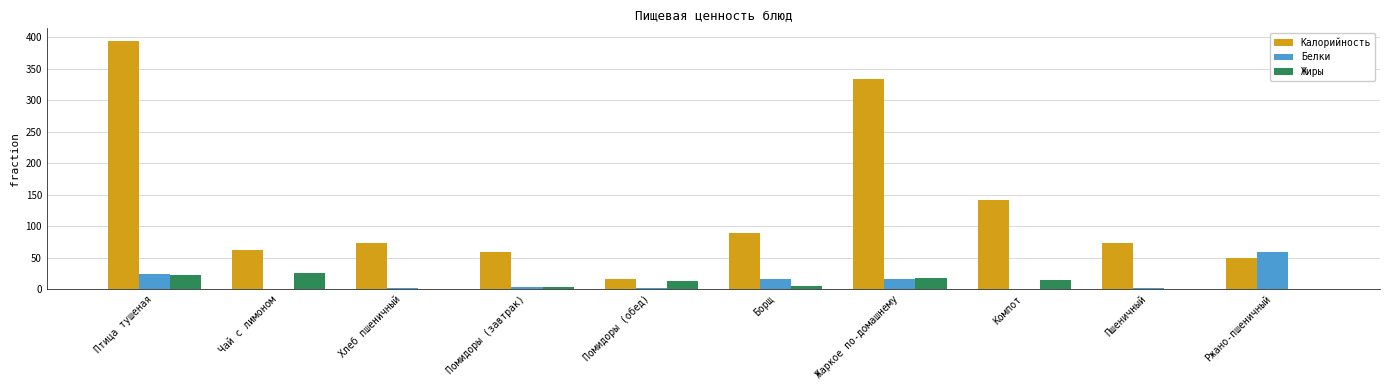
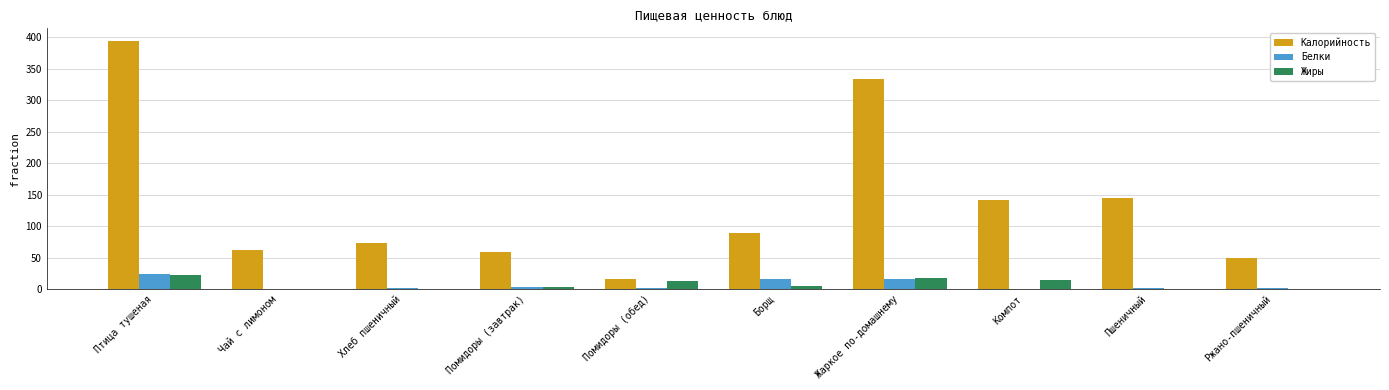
  {
    "Калорийность": {
      "Птица тушеная": 390,
      "Чай с лимоном": 60,
      "Хлеб пшеничный": 70,
      "Помидоры (завтрак)": 60,
      "Помидоры (обед)": 20,
      "Борщ": 90,
      "Жаркое по-домашнему": 330,
      "Компот": 140,
-     "Пшеничный": 70,
+     "Пшеничный": 140,
      "Ржано-пшеничный": 50
    },
    "Белки": {
      "Птица тушеная": 20,
      "Борщ": 20,
      "Жаркое по-домашнему": 20,
-     "Ржано-пшеничный": 60
+     "Ржано-пшеничный": 0
    },
    "Жиры": {
      "Птица тушеная": 20,
-     "Чай с лимоном": 30,
+     "Чай с лимоном": 0,
      "Помидоры (обед)": 10,
      "Борщ": 10,
      "Жаркое по-домашнему": 20,
      "Компот": 10
    }
  }
